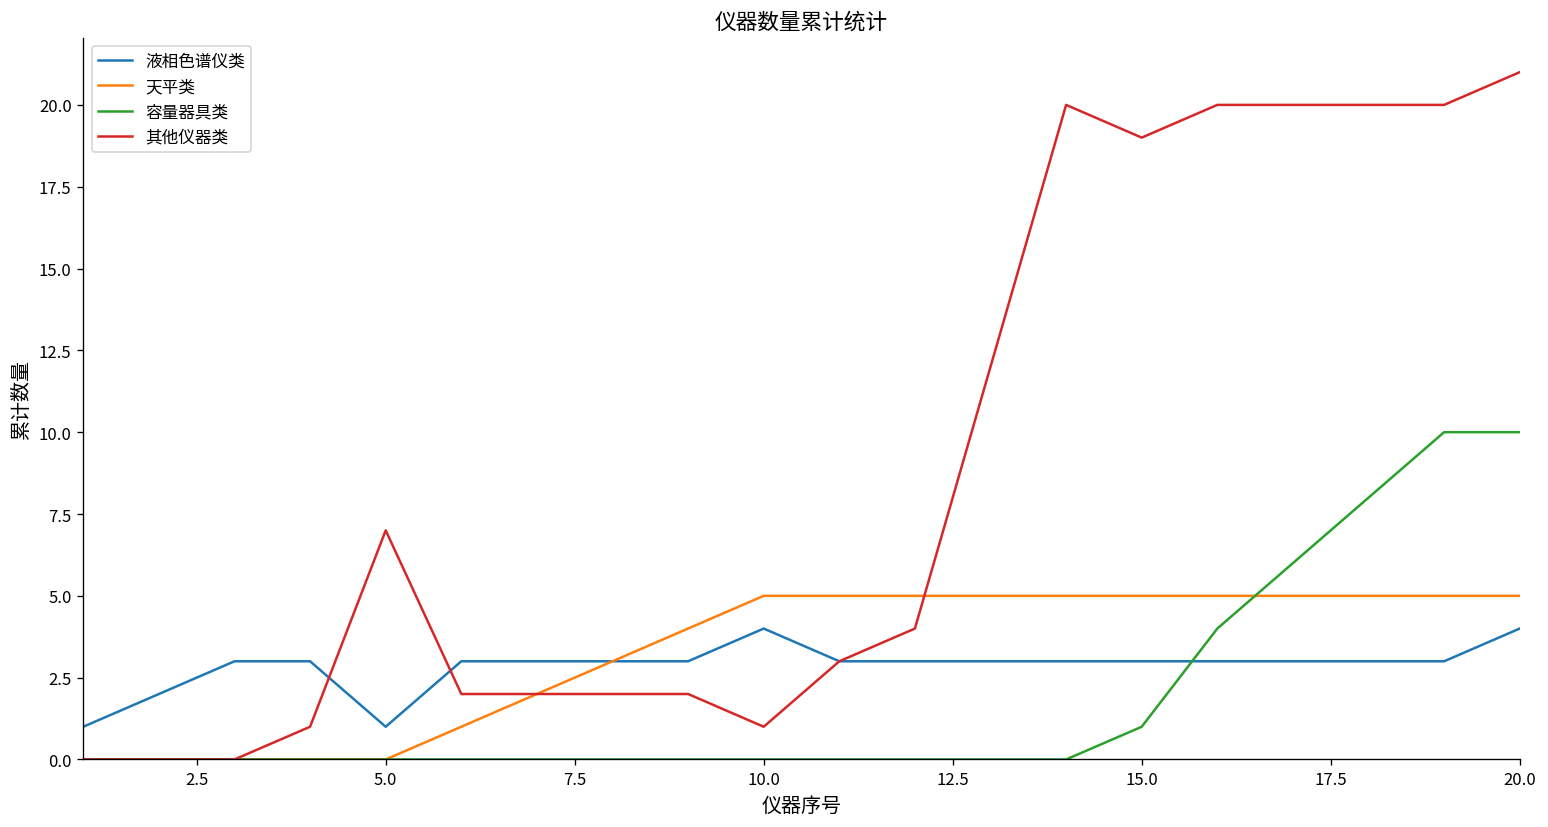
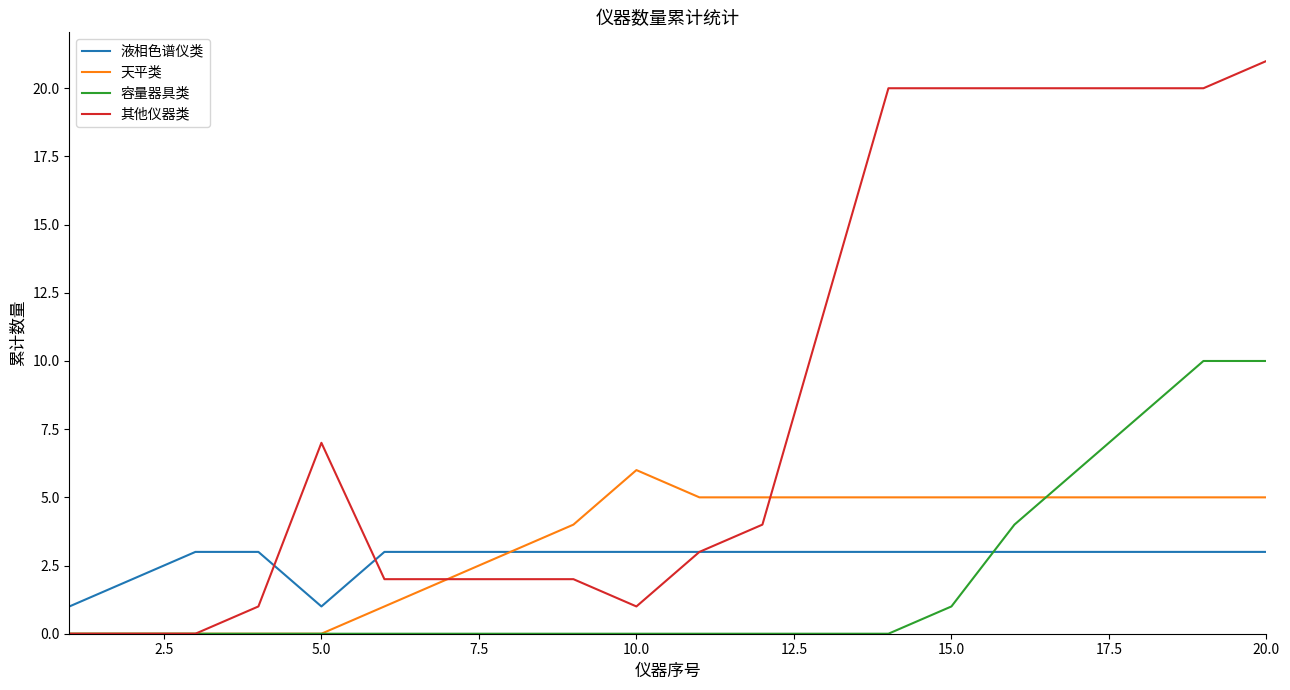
  {
    "液相色谱仪类": {
      "5.0": 1,
-     "10.0": 4,
+     "10.0": 3,
      "15.0": 3,
-     "20.0": 4
+     "20.0": 3
    },
    "天平类": {
-     "10.0": 5,
+     "10.0": 6,
      "15.0": 5,
      "20.0": 5
    },
    "容量器具类": {
      "10.0": 0,
      "15.0": 1,
      "20.0": 10
    },
    "其他仪器类": {
      "5.0": 7,
      "10.0": 1,
-     "15.0": 19,
+     "15.0": 20,
      "20.0": 21
    }
  }
